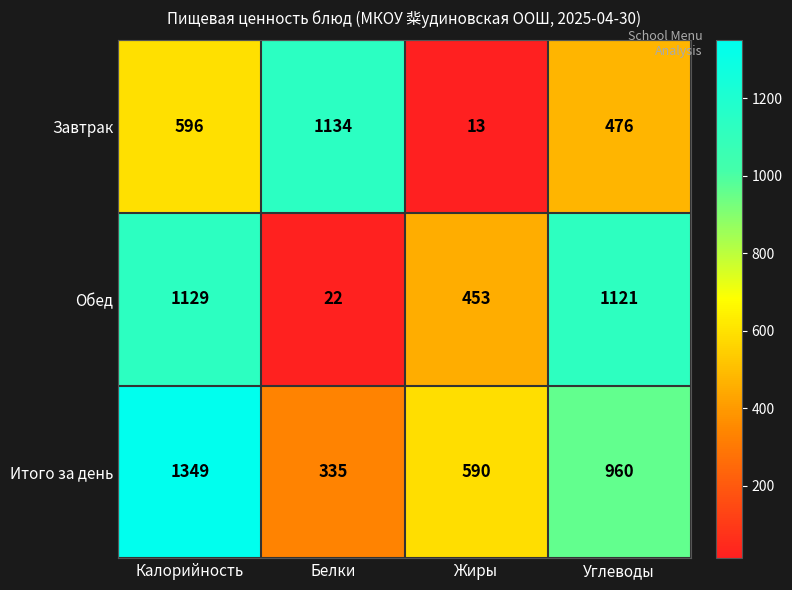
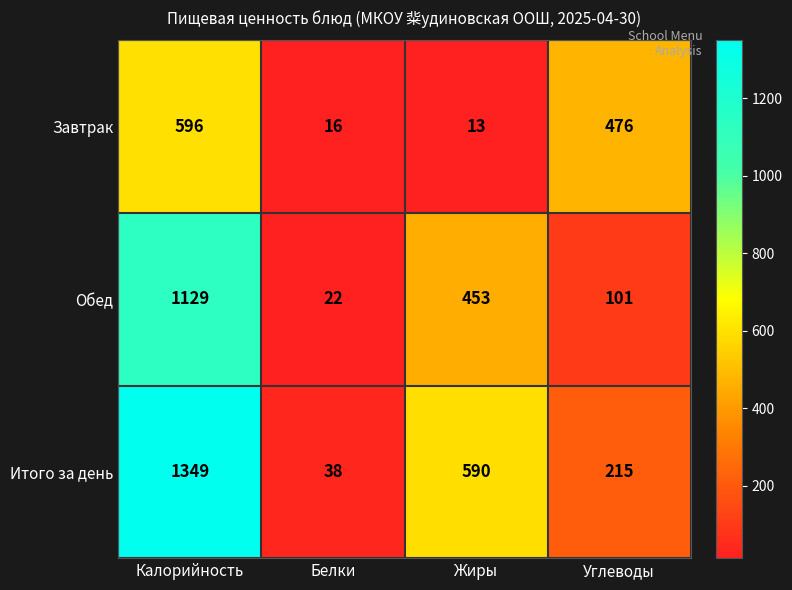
  {
    "Завтрак": {
      "Калорийность": 596,
-     "Белки": 1134,
+     "Белки": 16,
      "Жиры": 13
    },
    "Обед": {
      "Калорийность": 1129,
      "Белки": 22,
      "Жиры": 453,
-     "Углеводы": 1121
+     "Углеводы": 101
    },
    "Итого за день": {
      "Калорийность": 1349,
-     "Белки": 335,
+     "Белки": 38,
      "Жиры": 590,
-     "Углеводы": 960
+     "Углеводы": 215
    }
  }
